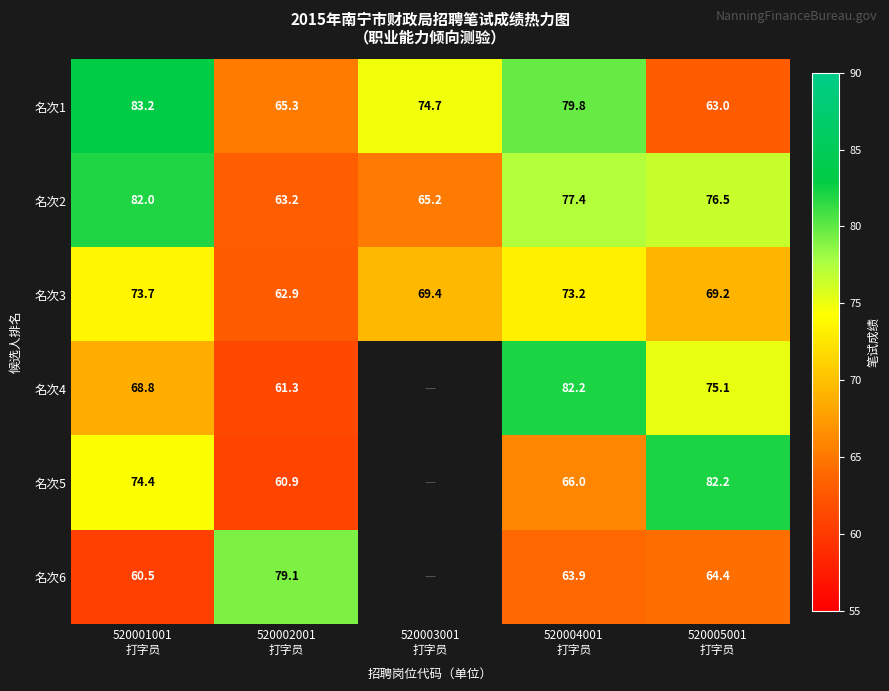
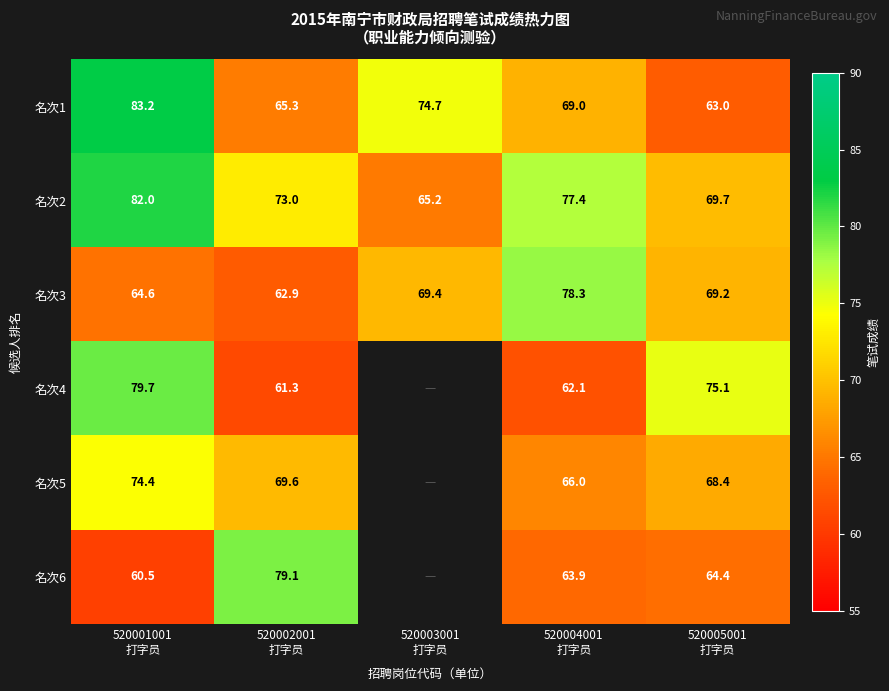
  {
    "名次1": {
      "520001001 打字员": 83.2,
      "520002001 打字员": 65.3,
      "520003001 打字员": 74.7,
-     "520004001 打字员": 79.8,
+     "520004001 打字员": 69.0,
      "520005001 打字员": 63.0
    },
    "名次2": {
      "520001001 打字员": 82.0,
-     "520002001 打字员": 63.2,
+     "520002001 打字员": 73.0,
      "520003001 打字员": 65.2,
      "520004001 打字员": 77.4,
-     "520005001 打字员": 76.5
+     "520005001 打字员": 69.7
    },
    "名次3": {
-     "520001001 打字员": 73.7,
+     "520001001 打字员": 64.6,
      "520002001 打字员": 62.9,
      "520003001 打字员": 69.4,
-     "520004001 打字员": 73.2,
+     "520004001 打字员": 78.3,
      "520005001 打字员": 69.2
    },
    "名次4": {
-     "520001001 打字员": 68.8,
+     "520001001 打字员": 79.7,
      "520002001 打字员": 61.3,
-     "520004001 打字员": 82.2,
+     "520004001 打字员": 62.1,
      "520005001 打字员": 75.1
    },
    "名次5": {
      "520001001 打字员": 74.4,
-     "520002001 打字员": 60.9,
+     "520002001 打字员": 69.6,
      "520004001 打字员": 66.0,
-     "520005001 打字员": 82.2
+     "520005001 打字员": 68.4
    },
    "名次6": {
      "520001001 打字员": 60.5,
      "520002001 打字员": 79.1,
      "520004001 打字员": 63.9,
      "520005001 打字员": 64.4
    }
  }
